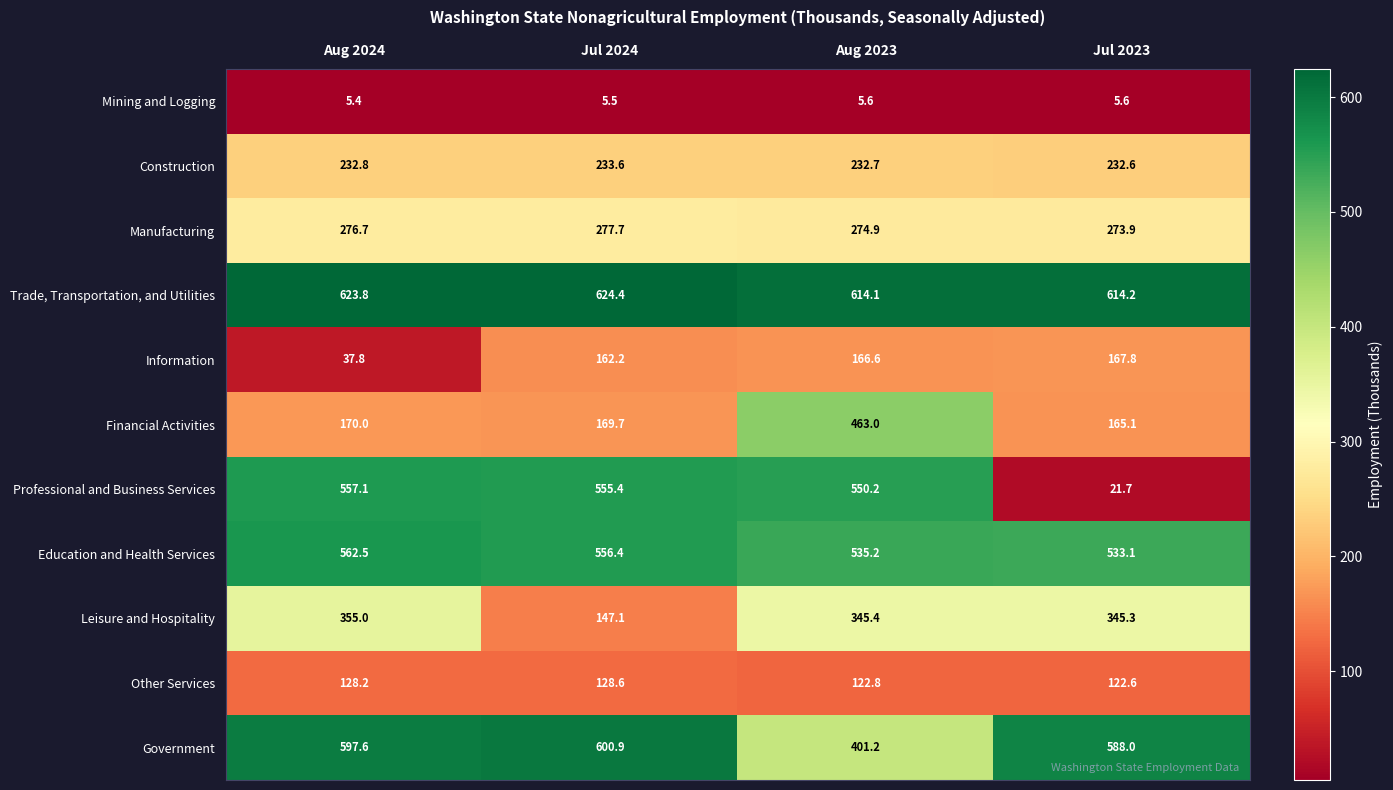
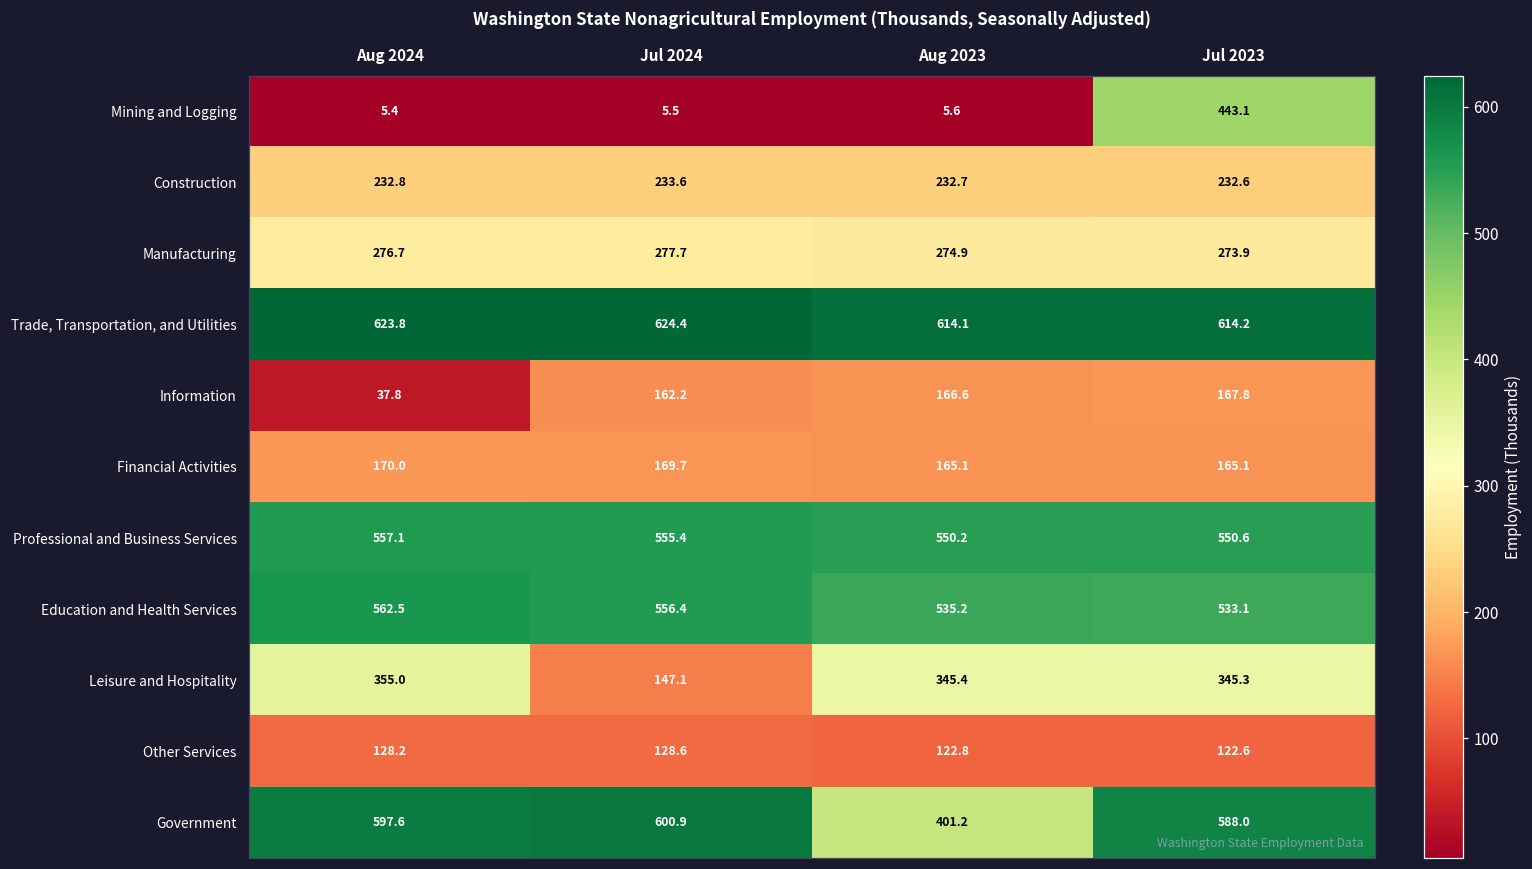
  {
    "Mining and Logging": {
      "Aug 2024": 5.4,
      "Jul 2024": 5.5,
      "Aug 2023": 5.6,
-     "Jul 2023": 5.6
+     "Jul 2023": 443.1
    },
    "Construction": {
      "Aug 2024": 232.8,
      "Jul 2024": 233.6,
      "Aug 2023": 232.7,
      "Jul 2023": 232.6
    },
    "Manufacturing": {
      "Aug 2024": 276.7,
      "Jul 2024": 277.7,
      "Aug 2023": 274.9,
      "Jul 2023": 273.9
    },
    "Trade, Transportation, and Utilities": {
      "Aug 2024": 623.8,
      "Jul 2024": 624.4,
      "Aug 2023": 614.1,
      "Jul 2023": 614.2
    },
    "Information": {
      "Aug 2024": 37.8,
      "Jul 2024": 162.2,
      "Aug 2023": 166.6,
      "Jul 2023": 167.8
    },
    "Financial Activities": {
      "Aug 2024": 170.0,
      "Jul 2024": 169.7,
-     "Aug 2023": 463.0,
+     "Aug 2023": 165.1,
      "Jul 2023": 165.1
    },
    "Professional and Business Services": {
      "Aug 2024": 557.1,
      "Jul 2024": 555.4,
      "Aug 2023": 550.2,
-     "Jul 2023": 21.7
+     "Jul 2023": 550.6
    },
    "Education and Health Services": {
      "Aug 2024": 562.5,
      "Jul 2024": 556.4,
      "Aug 2023": 535.2,
      "Jul 2023": 533.1
    },
    "Leisure and Hospitality": {
      "Aug 2024": 355.0,
      "Jul 2024": 147.1,
      "Aug 2023": 345.4,
      "Jul 2023": 345.3
    },
    "Other Services": {
      "Aug 2024": 128.2,
      "Jul 2024": 128.6,
      "Aug 2023": 122.8,
      "Jul 2023": 122.6
    },
    "Government": {
      "Aug 2024": 597.6,
      "Jul 2024": 600.9,
      "Aug 2023": 401.2
    }
  }
